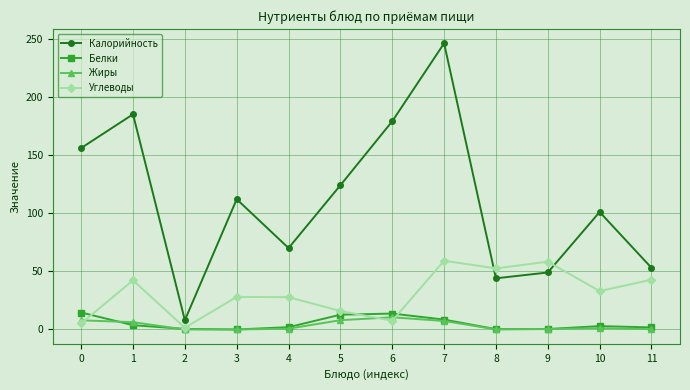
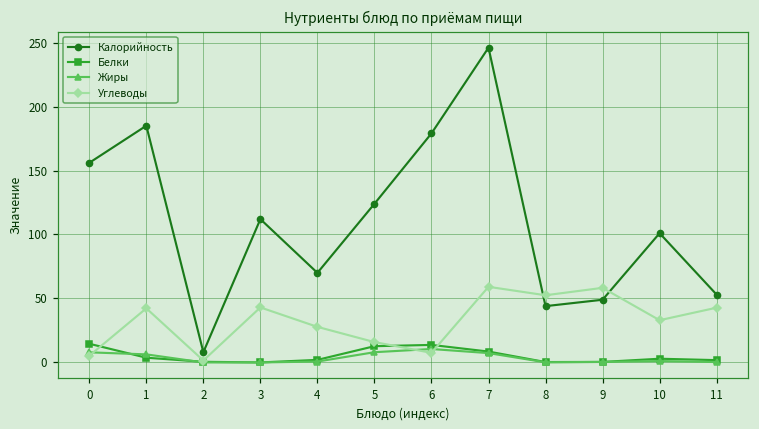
  {
    "Жиры": {
      "0": 8,
      "1": 6,
      "5": 8,
      "6": 11
    },
    "Углеводы": {
      "0": 5,
      "1": 42,
-     "3": 28,
+     "3": 43,
      "4": 28,
      "5": 16,
      "6": 8,
      "7": 59,
      "8": 53,
      "9": 58,
      "10": 33,
      "11": 43
    }
  }
